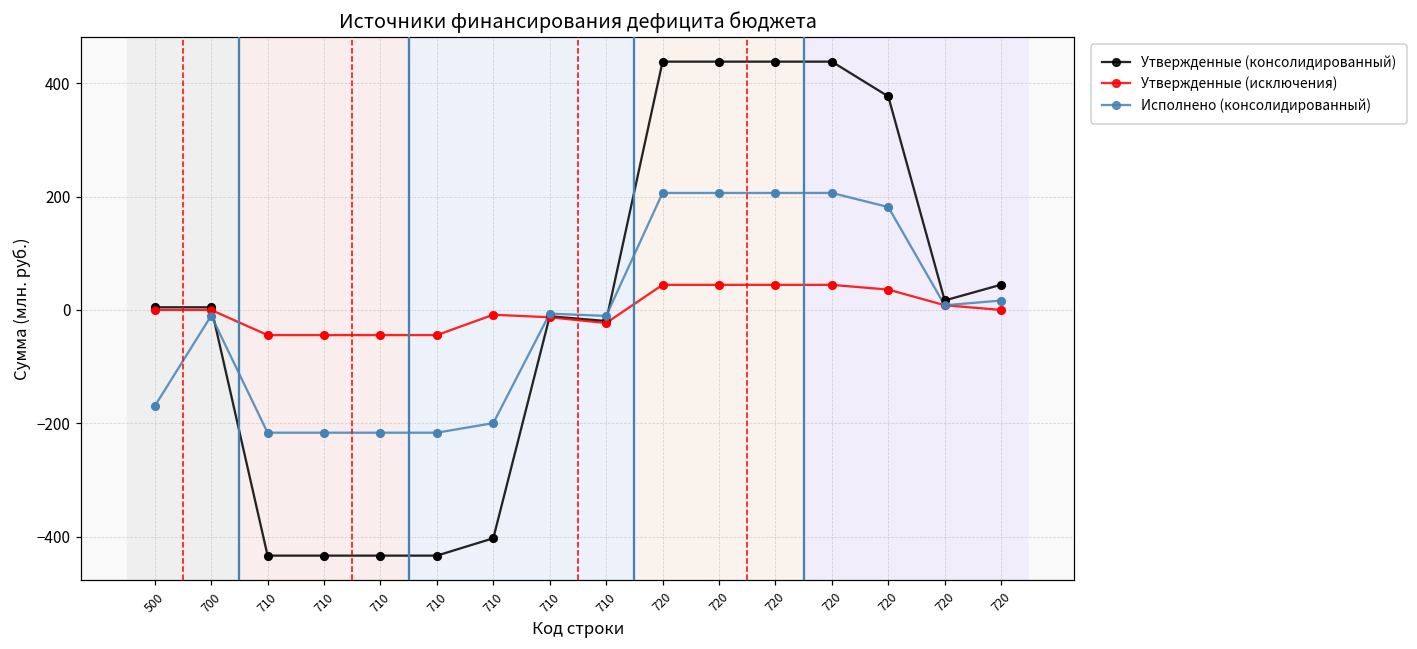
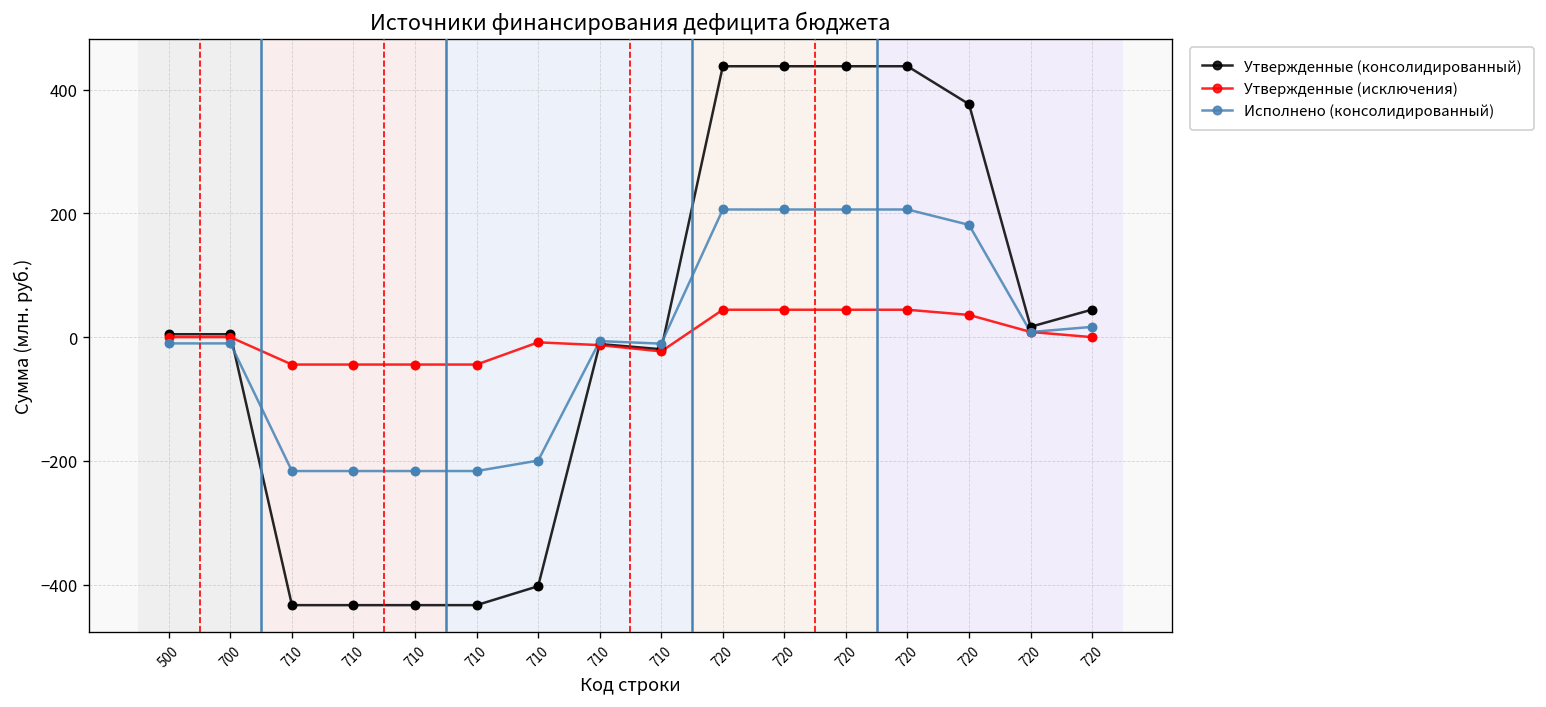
  {
    "Исполнено (консолидированный)": {
-     "500": -170,
+     "500": -10,
      "700": -10
    }
  }
